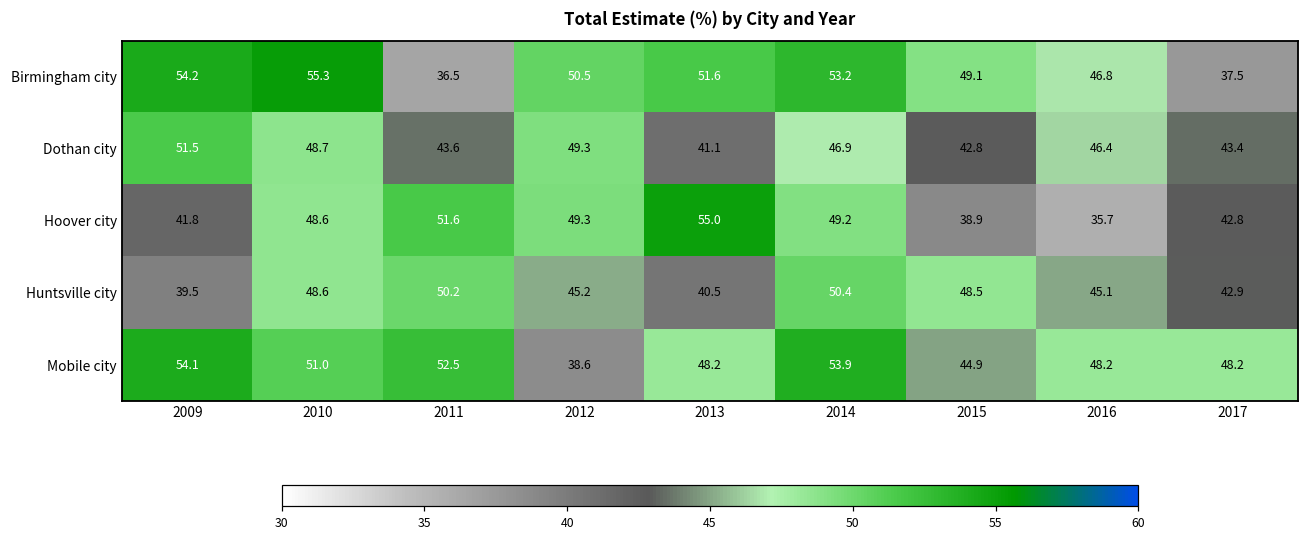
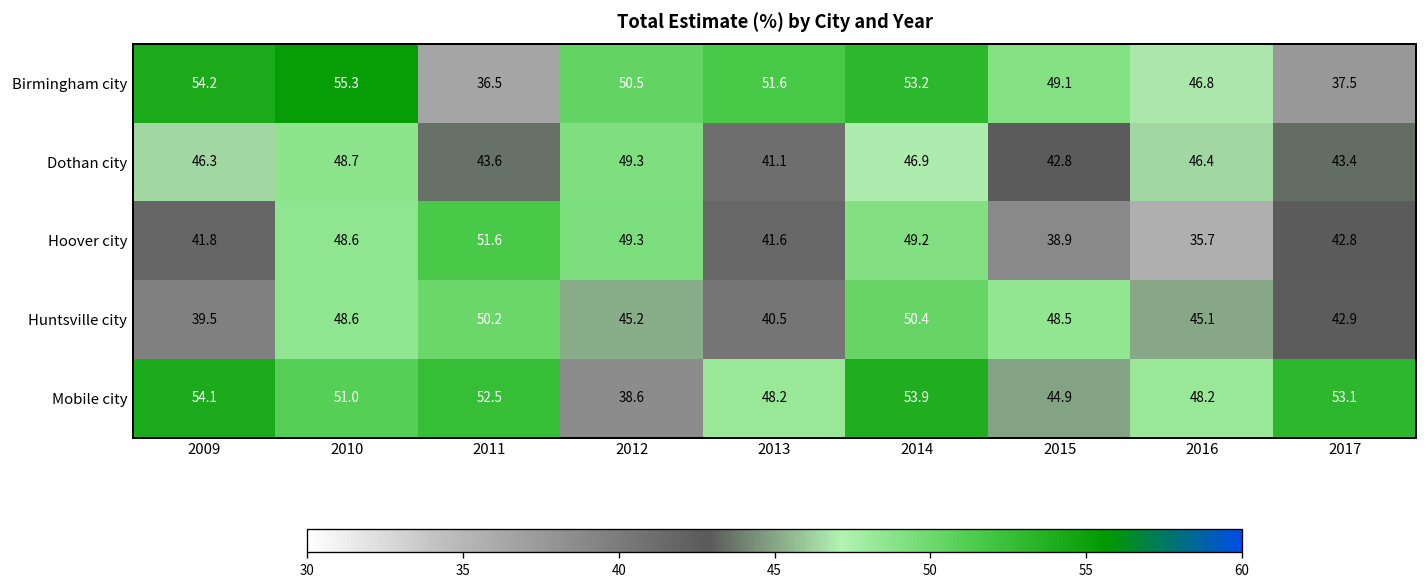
  {
    "Birmingham city": {
      "2009": 54.2,
      "2010": 55.3,
      "2011": 36.5,
      "2012": 50.5,
      "2013": 51.6,
      "2014": 53.2,
      "2015": 49.1,
      "2016": 46.8,
      "2017": 37.5
    },
    "Dothan city": {
-     "2009": 51.5,
+     "2009": 46.3,
      "2010": 48.7,
      "2011": 43.6,
      "2012": 49.3,
      "2013": 41.1,
      "2014": 46.9,
      "2015": 42.8,
      "2016": 46.4,
      "2017": 43.4
    },
    "Hoover city": {
      "2009": 41.8,
      "2010": 48.6,
      "2011": 51.6,
      "2012": 49.3,
-     "2013": 55.0,
+     "2013": 41.6,
      "2014": 49.2,
      "2015": 38.9,
      "2016": 35.7,
      "2017": 42.8
    },
    "Huntsville city": {
      "2009": 39.5,
      "2010": 48.6,
      "2011": 50.2,
      "2012": 45.2,
      "2013": 40.5,
      "2014": 50.4,
      "2015": 48.5,
      "2016": 45.1,
      "2017": 42.9
    },
    "Mobile city": {
      "2009": 54.1,
      "2010": 51.0,
      "2011": 52.5,
      "2012": 38.6,
      "2013": 48.2,
      "2014": 53.9,
      "2015": 44.9,
      "2016": 48.2,
-     "2017": 48.2
+     "2017": 53.1
    }
  }
